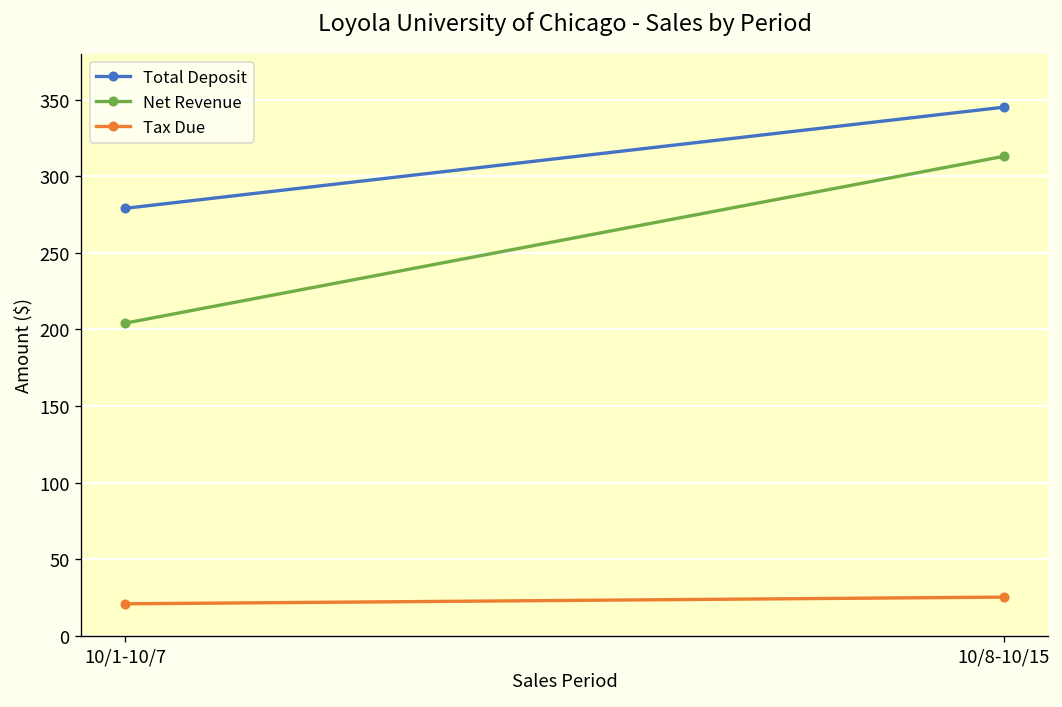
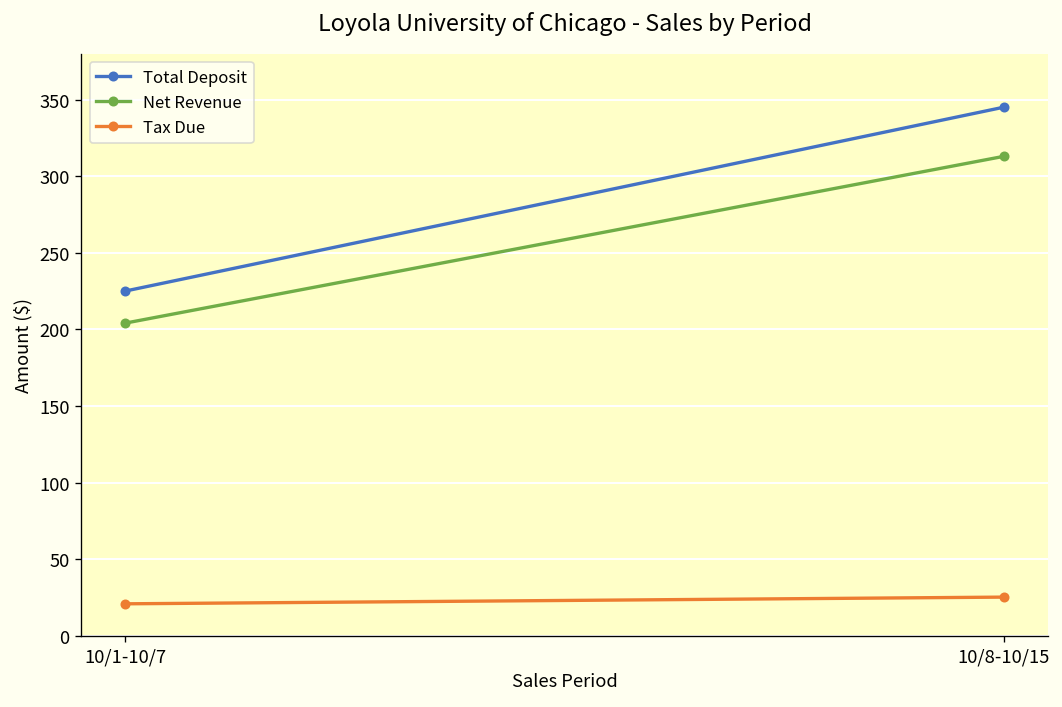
  {
    "Total Deposit": {
-     "10/1-10/7": 279,
+     "10/1-10/7": 225,
      "10/8-10/15": 345
    },
    "Net Revenue": {
      "10/1-10/7": 204,
      "10/8-10/15": 313
    },
    "Tax Due": {
      "10/1-10/7": 21,
      "10/8-10/15": 25
    }
  }
